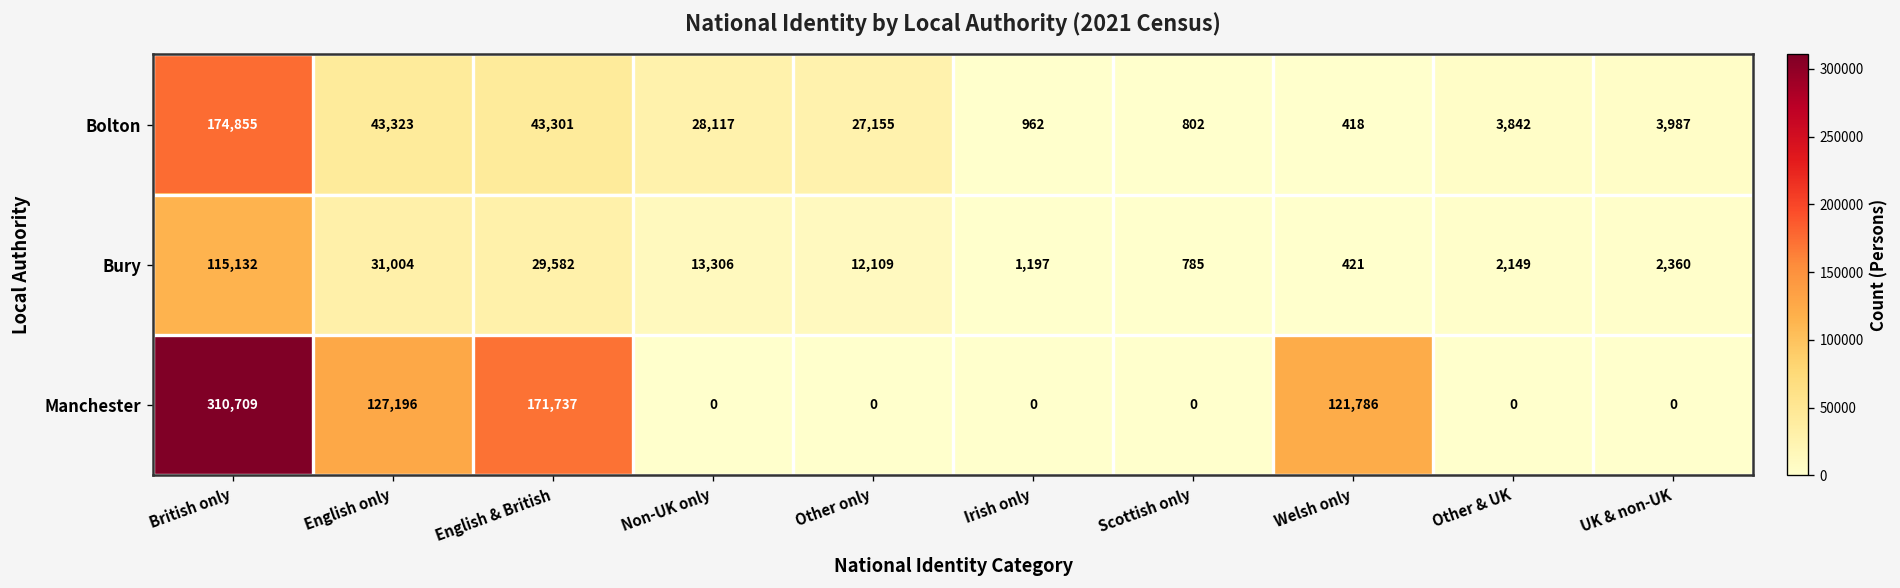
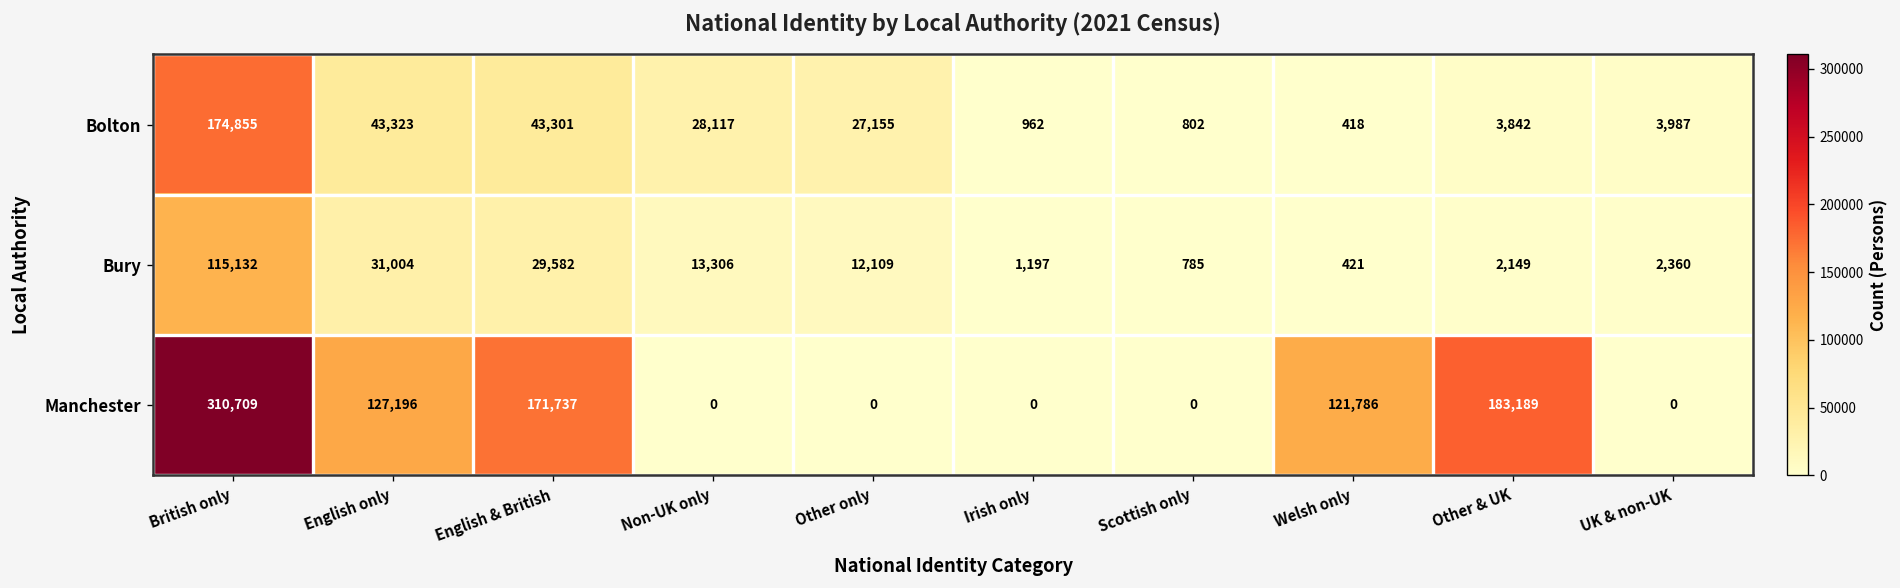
  {
    "Bolton": {
      "British only": "174,855",
      "English only": "43,323",
      "English & British": "43,301",
      "Non-UK only": "28,117",
      "Other only": "27,155",
      "Irish only": "962",
      "Scottish only": "802",
      "Welsh only": "418",
      "Other & UK": "3,842",
      "UK & non-UK": "3,987"
    },
    "Bury": {
      "British only": "115,132",
      "English only": "31,004",
      "English & British": "29,582",
      "Non-UK only": "13,306",
      "Other only": "12,109",
      "Irish only": "1,197",
      "Scottish only": "785",
      "Welsh only": "421",
      "Other & UK": "2,149",
      "UK & non-UK": "2,360"
    },
    "Manchester": {
      "British only": "310,709",
      "English only": "127,196",
      "English & British": "171,737",
      "Non-UK only": "0",
      "Other only": "0",
      "Irish only": "0",
      "Scottish only": "0",
      "Welsh only": "121,786",
-     "Other & UK": "0",
+     "Other & UK": "183,189",
      "UK & non-UK": "0"
    }
  }
